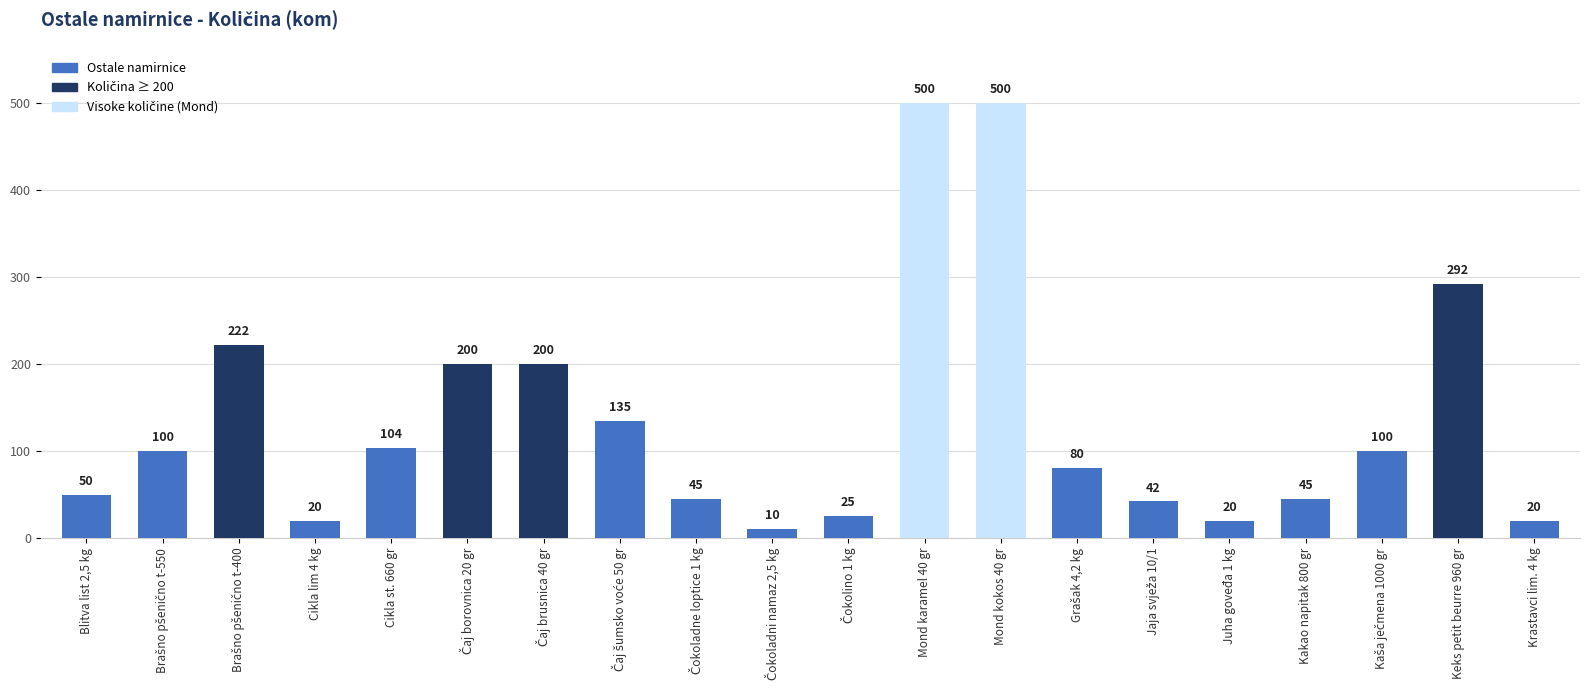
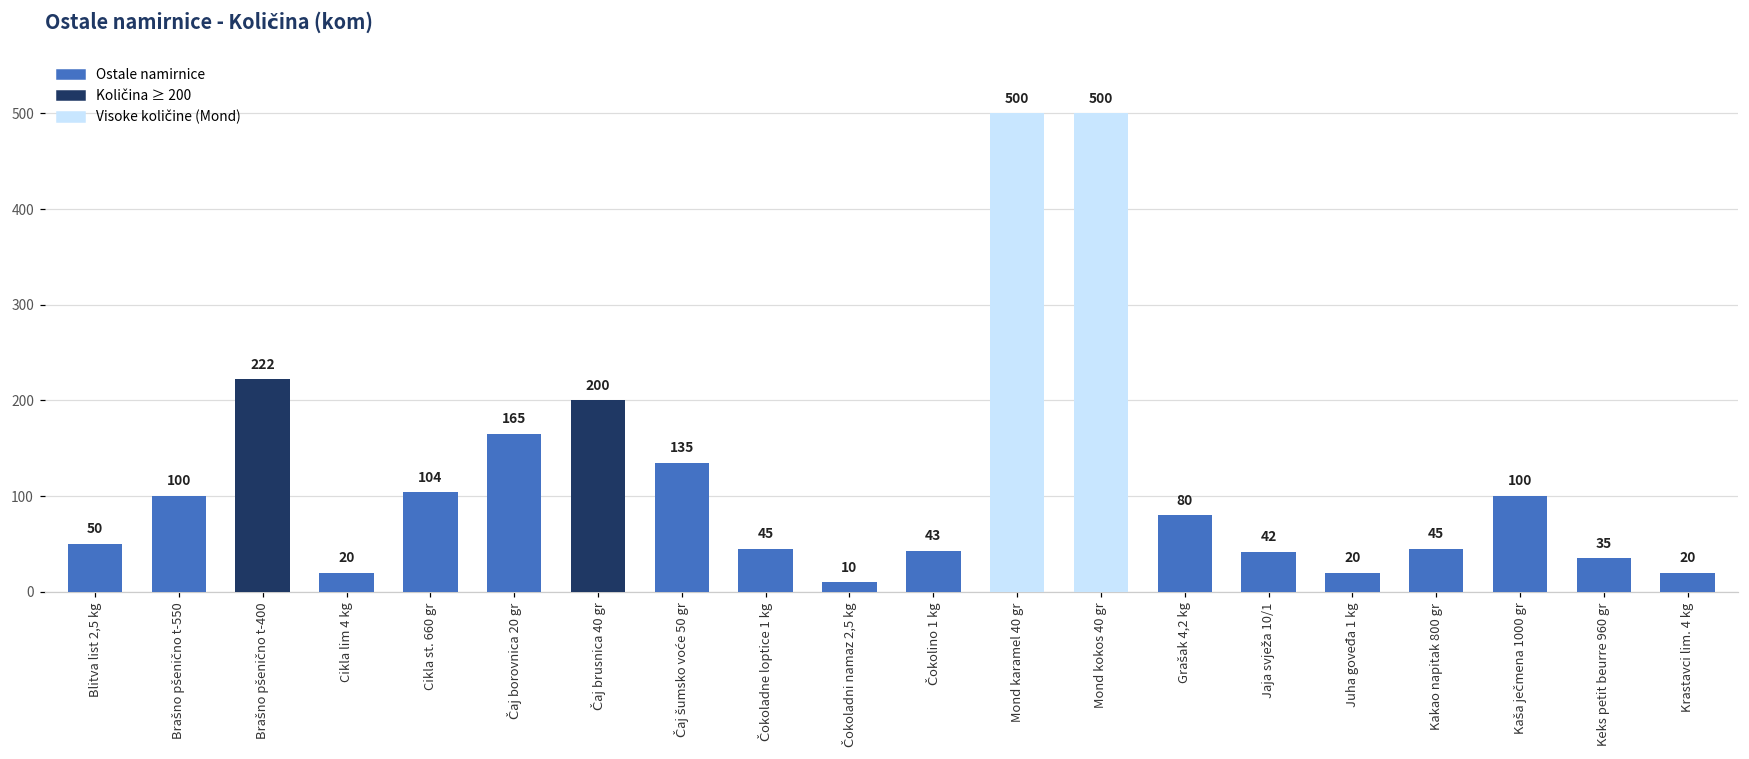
  {
    "Blitva list 2,5 kg": 50,
    "Brašno pšenično t-550": 100,
    "Brašno pšenično t-400": 222,
    "Cikla lim 4 kg": 20,
    "Cikla st. 660 gr": 104,
-   "Čaj borovnica 20 gr": 200,
+   "Čaj borovnica 20 gr": 165,
    "Čaj brusnica 40 gr": 200,
    "Čaj šumsko voće 50 gr": 135,
    "Čokoladne loptice 1 kg": 45,
    "Čokoladni namaz 2,5 kg": 10,
-   "Čokolino 1 kg": 25,
+   "Čokolino 1 kg": 43,
    "Mond karamel 40 gr": 500,
    "Mond kokos 40 gr": 500,
    "Grašak 4,2 kg": 80,
    "Jaja svježa 10/1": 42,
    "Juha goveđa 1 kg": 20,
    "Kakao napitak 800 gr": 45,
    "Kaša ječmena 1000 gr": 100,
-   "Keks petit beurre 960 gr": 292,
+   "Keks petit beurre 960 gr": 35,
    "Krastavci lim. 4 kg": 20
  }
